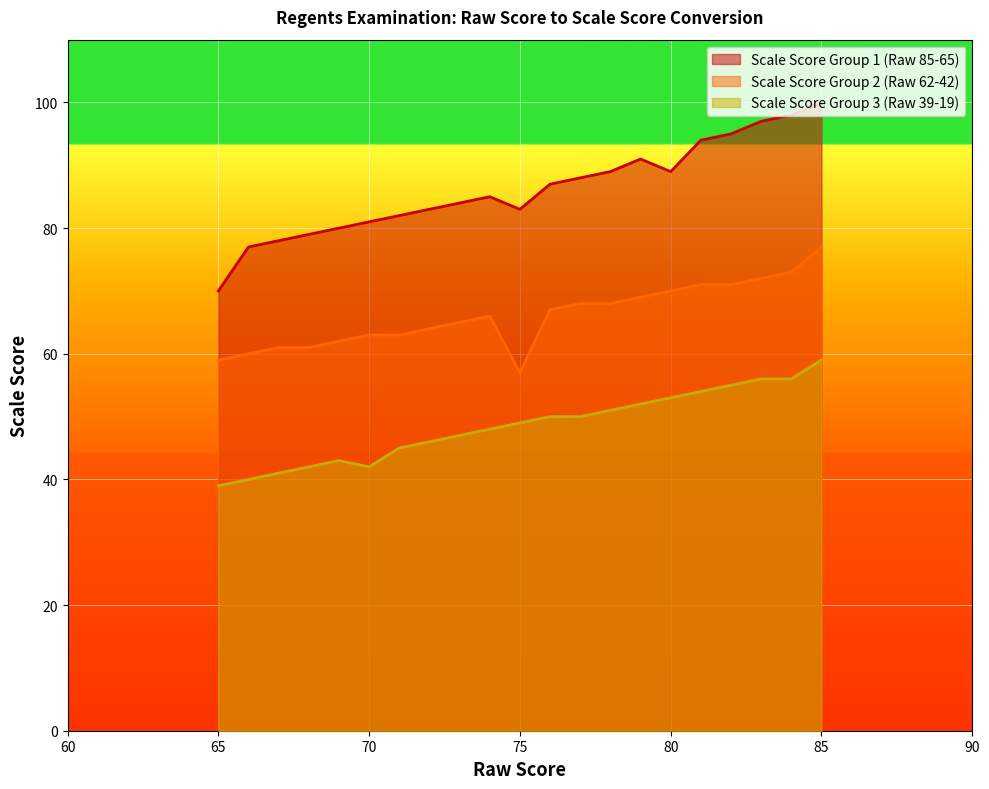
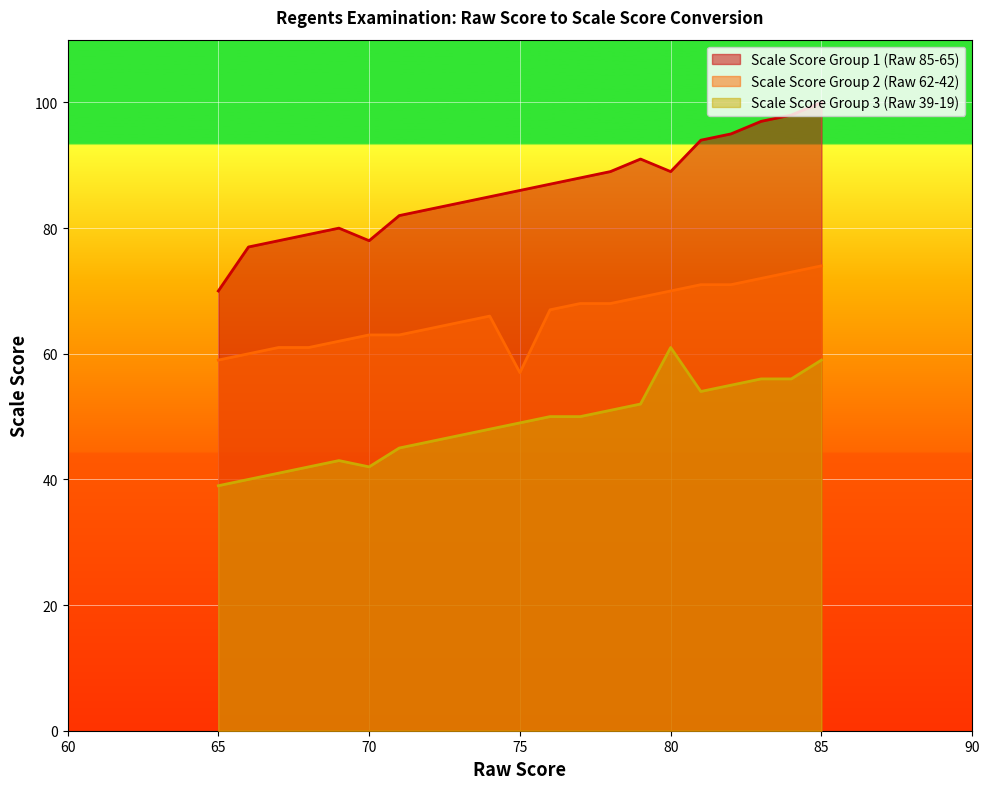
  {
    "Scale Score Group 1 (Raw 85-65)": {
      "65": 70,
-     "70": 81,
-     "75": 83,
+     "70": 78,
+     "75": 86,
      "80": 89
    },
    "Scale Score Group 2 (Raw 62-42)": {
      "65": 59,
      "70": 63,
      "75": 57,
      "80": 70,
-     "85": 77
+     "85": 74
    },
    "Scale Score Group 3 (Raw 39-19)": {
      "65": 39,
      "70": 42,
      "75": 49,
-     "80": 53,
+     "80": 61,
      "85": 59
    }
  }
